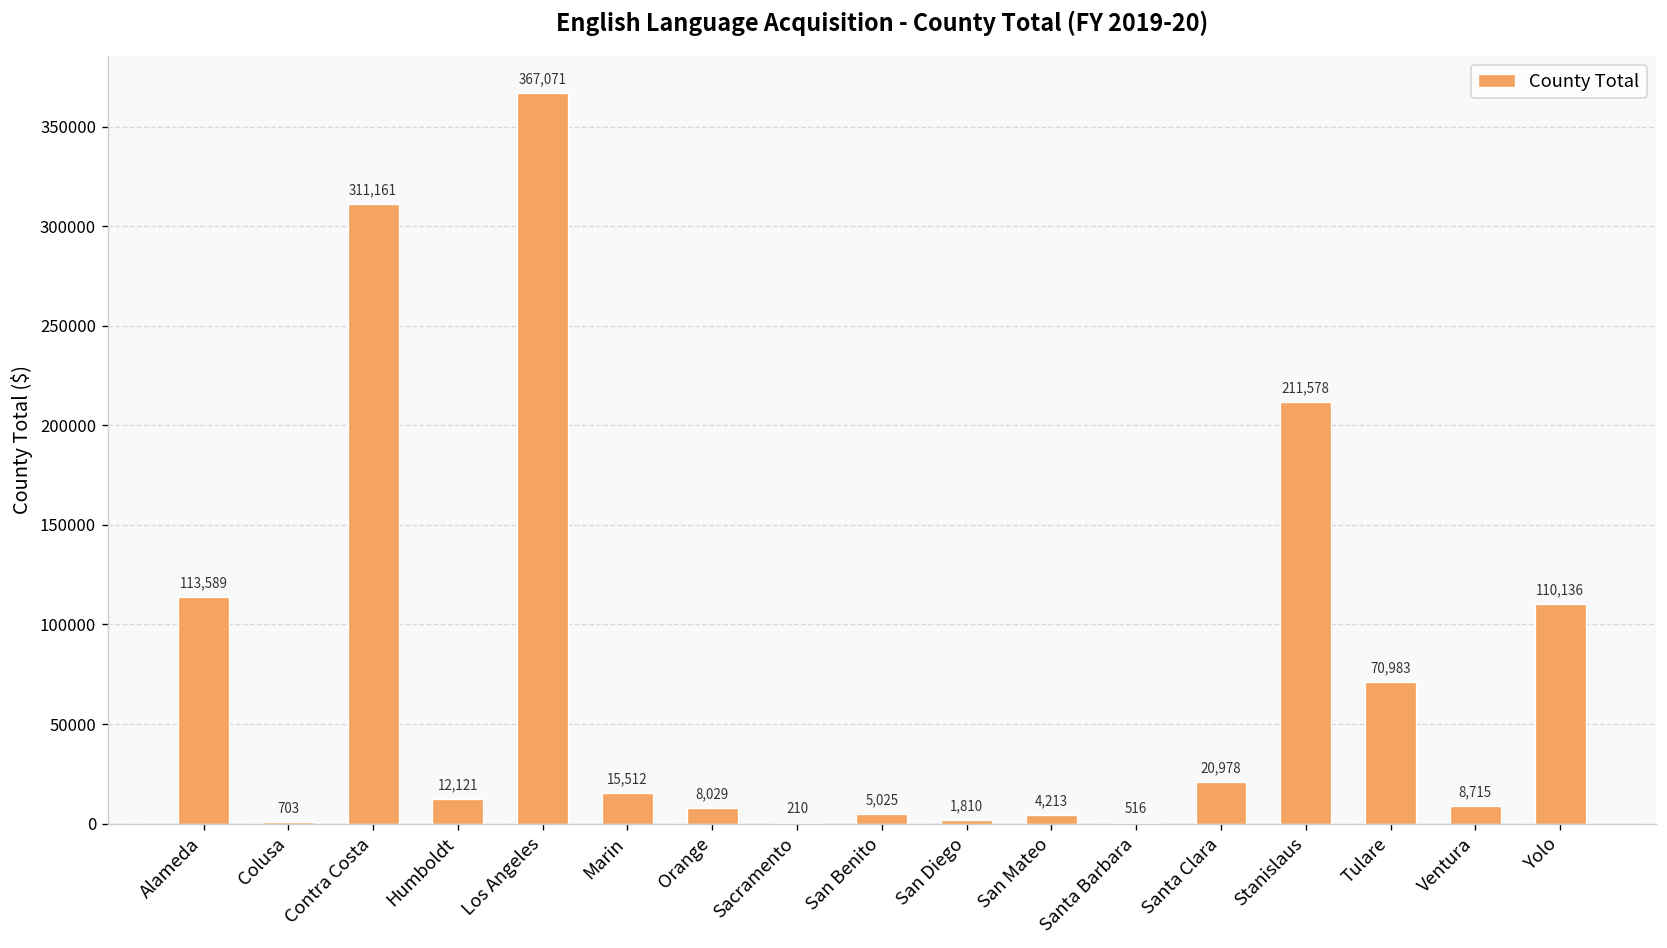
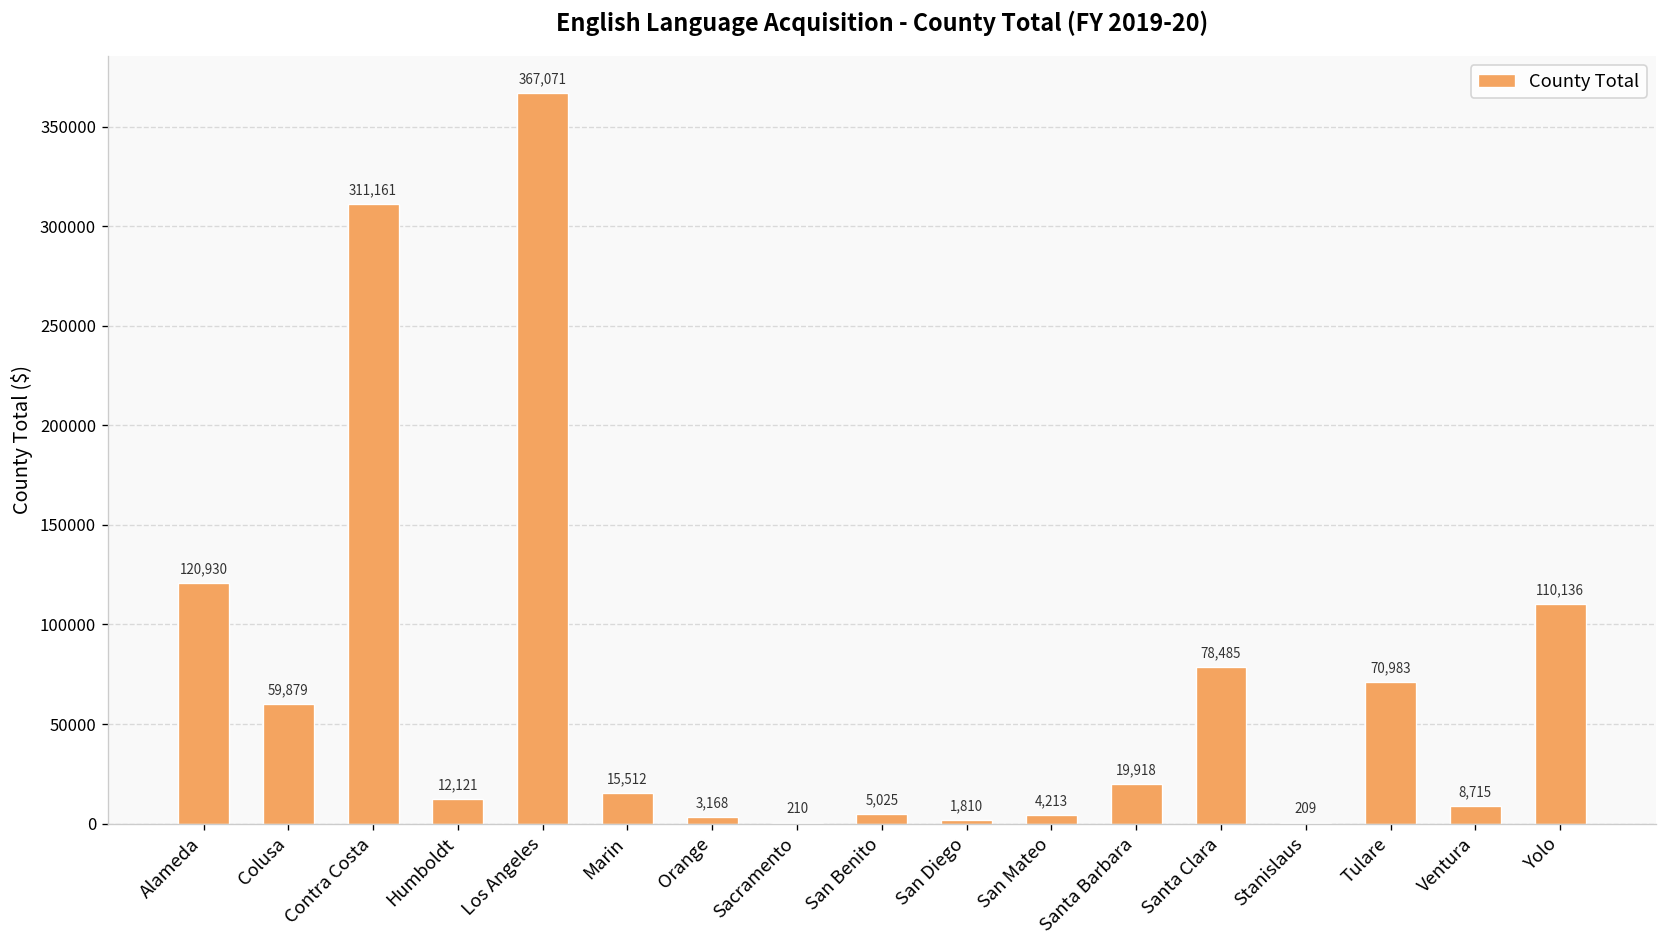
  {
-   "Alameda": "113,589",
-   "Colusa": "703",
+   "Alameda": "120,930",
+   "Colusa": "59,879",
    "Contra Costa": "311,161",
    "Humboldt": "12,121",
    "Los Angeles": "367,071",
    "Marin": "15,512",
-   "Orange": "8,029",
+   "Orange": "3,168",
    "Sacramento": "210",
    "San Benito": "5,025",
    "San Diego": "1,810",
    "San Mateo": "4,213",
-   "Santa Barbara": "516",
-   "Santa Clara": "20,978",
-   "Stanislaus": "211,578",
+   "Santa Barbara": "19,918",
+   "Santa Clara": "78,485",
+   "Stanislaus": "209",
    "Tulare": "70,983",
    "Ventura": "8,715",
    "Yolo": "110,136"
  }
